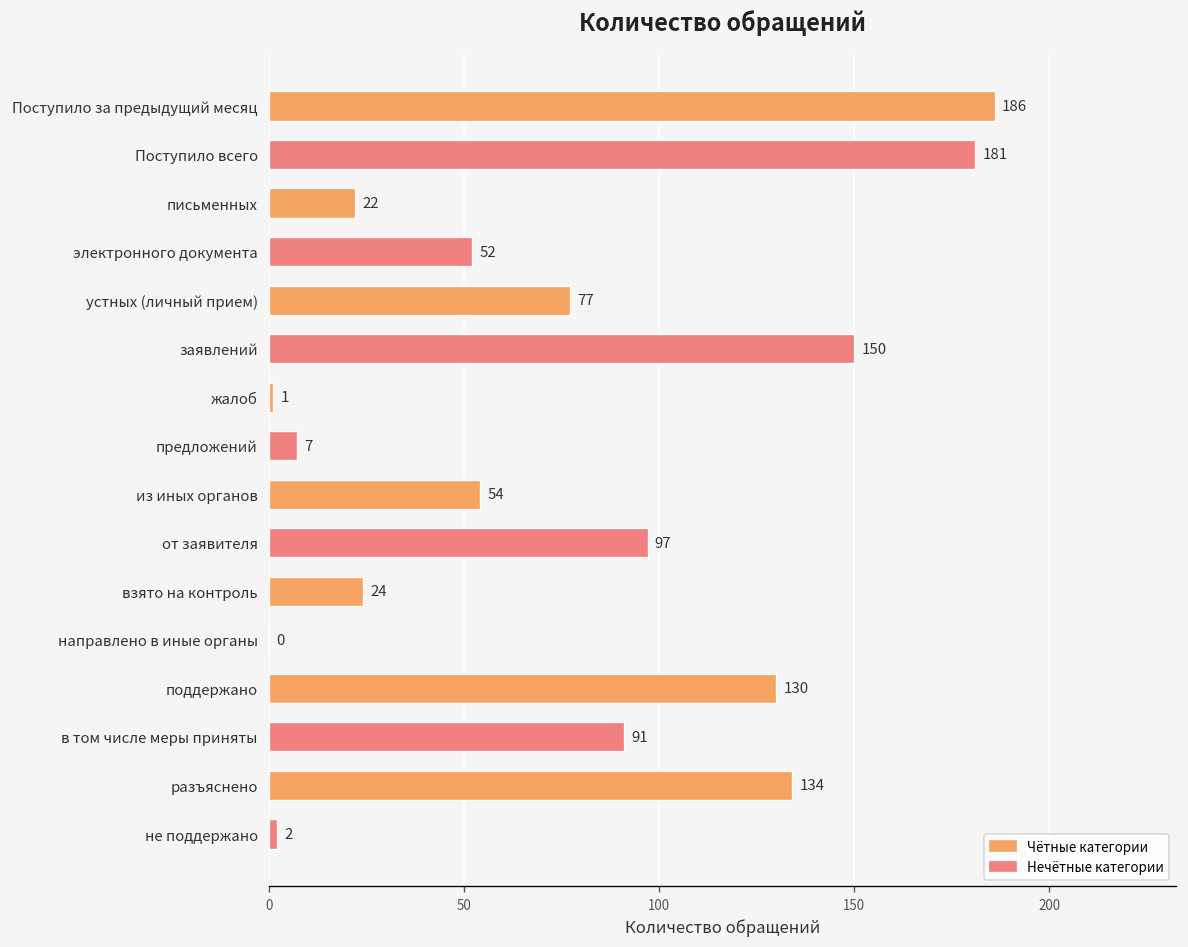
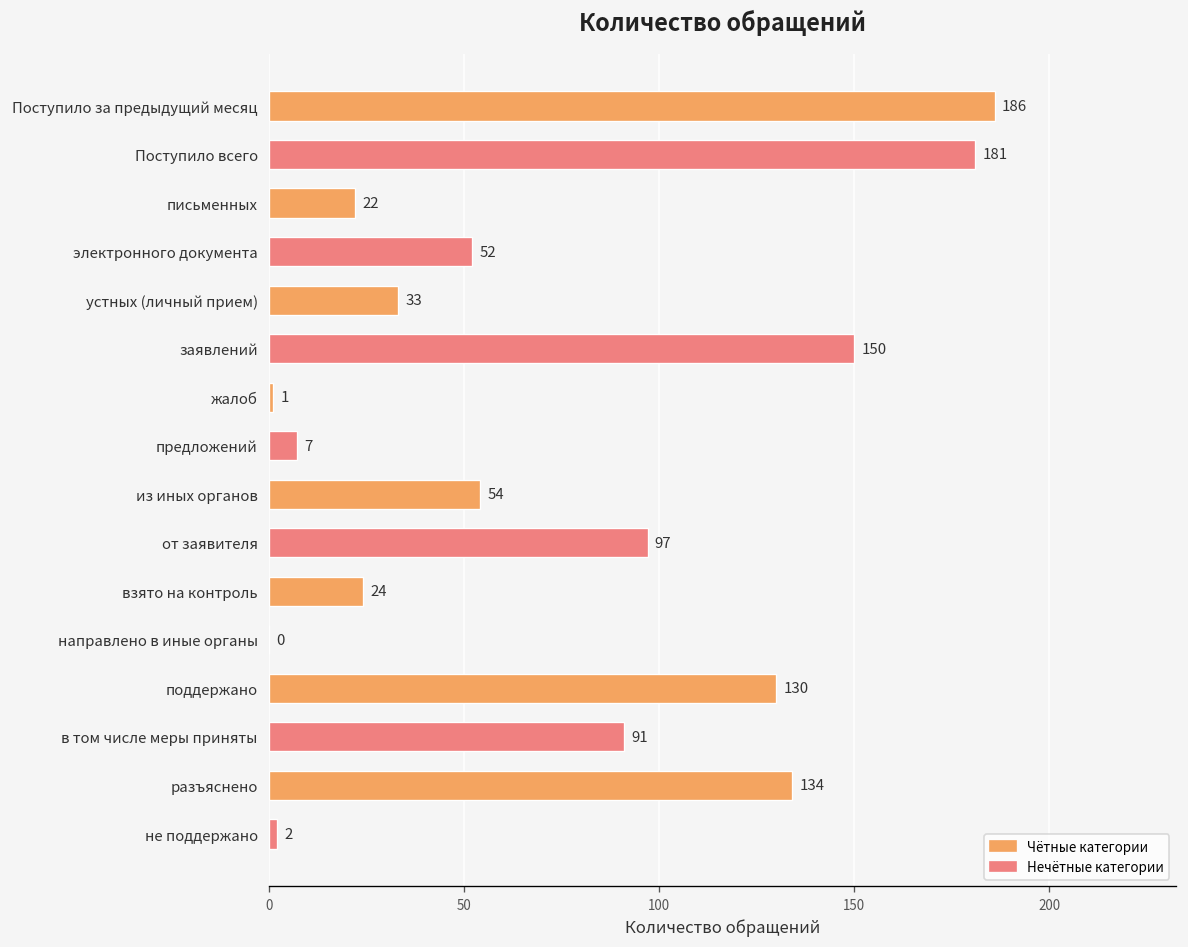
  {
    "Поступило за предыдущий месяц": 186,
    "Поступило всего": 181,
    "письменных": 22,
    "электронного документа": 52,
-   "устных (личный прием)": 77,
+   "устных (личный прием)": 33,
    "заявлений": 150,
    "жалоб": 1,
    "предложений": 7,
    "из иных органов": 54,
    "от заявителя": 97,
    "взято на контроль": 24,
    "направлено в иные органы": 0,
    "поддержано": 130,
    "в том числе меры приняты": 91,
    "разъяснено": 134,
    "не поддержано": 2
  }
